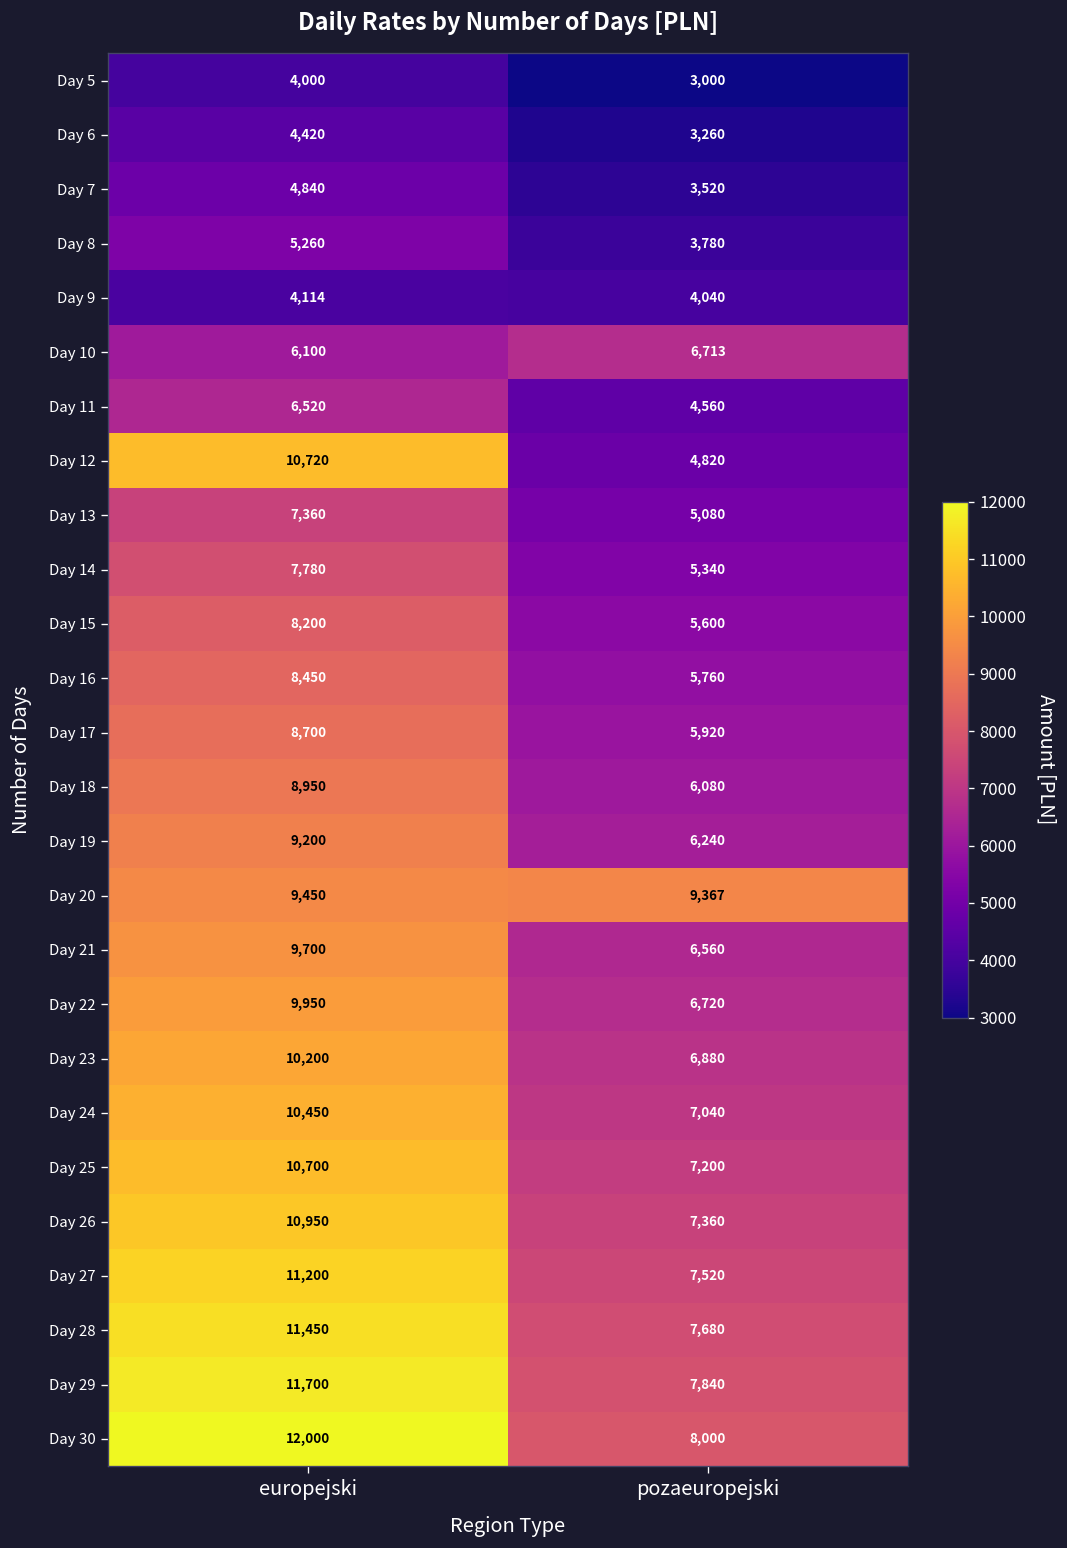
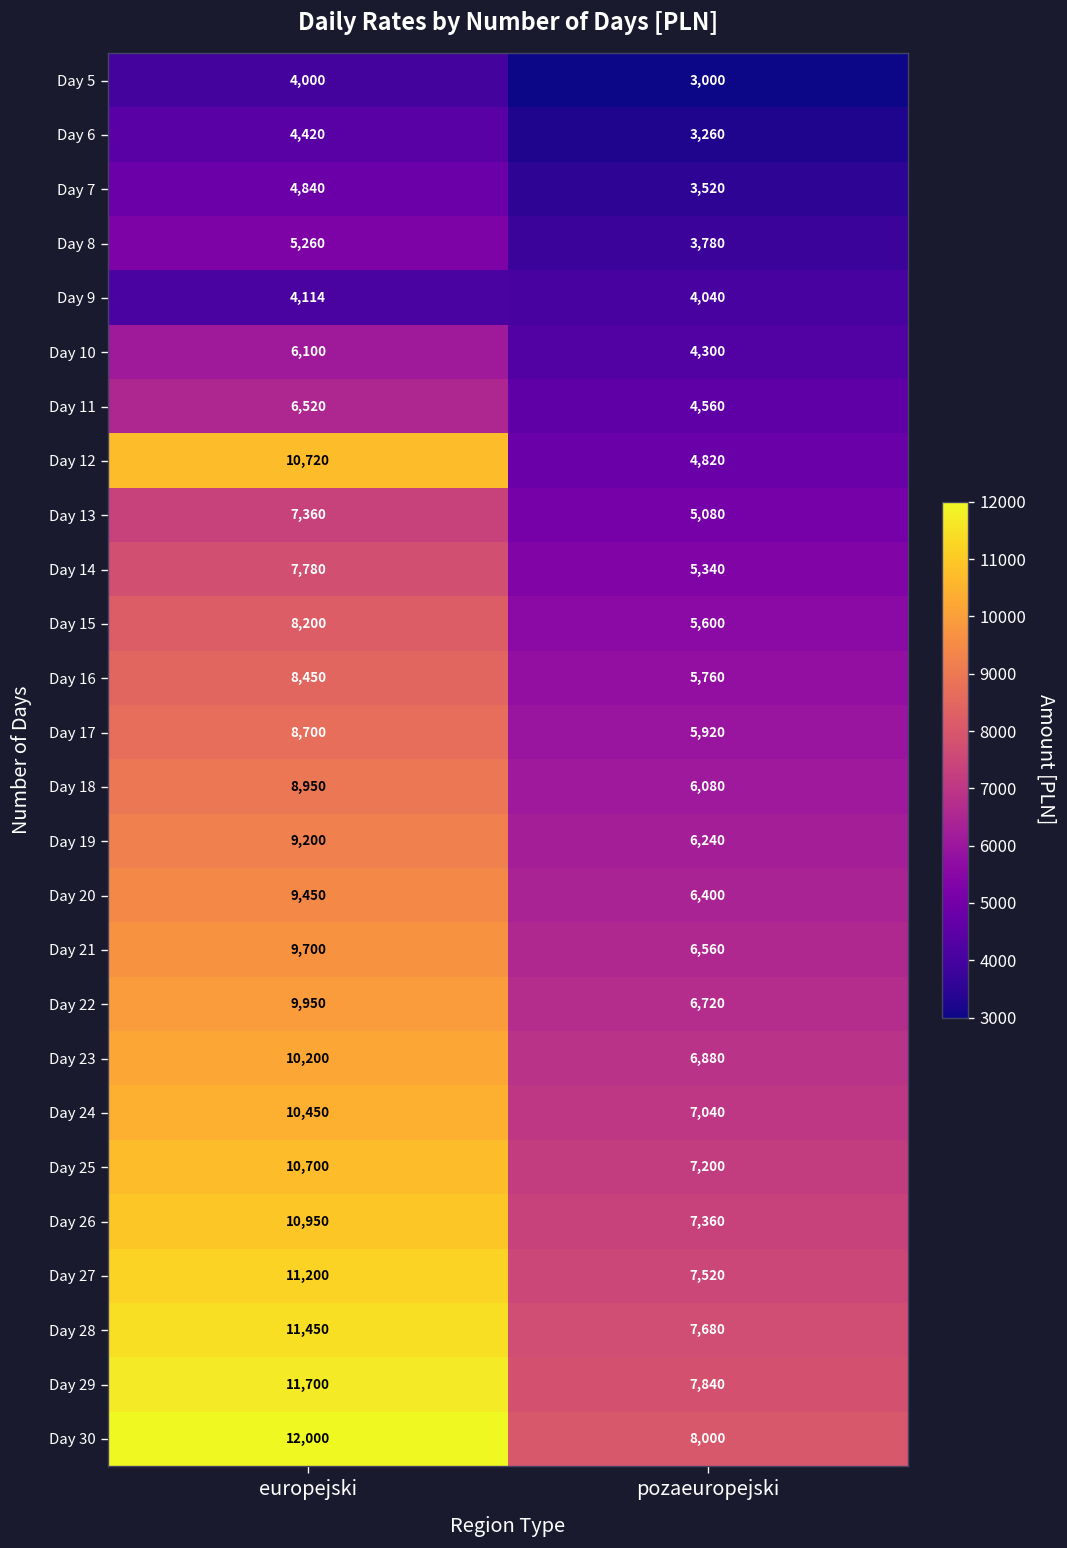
  {
    "Day 5": {
      "europejski": "4,000",
      "pozaeuropejski": "3,000"
    },
    "Day 6": {
      "europejski": "4,420",
      "pozaeuropejski": "3,260"
    },
    "Day 7": {
      "europejski": "4,840",
      "pozaeuropejski": "3,520"
    },
    "Day 8": {
      "europejski": "5,260",
      "pozaeuropejski": "3,780"
    },
    "Day 9": {
      "europejski": "4,114",
      "pozaeuropejski": "4,040"
    },
    "Day 10": {
      "europejski": "6,100",
-     "pozaeuropejski": "6,713"
+     "pozaeuropejski": "4,300"
    },
    "Day 11": {
      "europejski": "6,520",
      "pozaeuropejski": "4,560"
    },
    "Day 12": {
      "europejski": "10,720",
      "pozaeuropejski": "4,820"
    },
    "Day 13": {
      "europejski": "7,360",
      "pozaeuropejski": "5,080"
    },
    "Day 14": {
      "europejski": "7,780",
      "pozaeuropejski": "5,340"
    },
    "Day 15": {
      "europejski": "8,200",
      "pozaeuropejski": "5,600"
    },
    "Day 16": {
      "europejski": "8,450",
      "pozaeuropejski": "5,760"
    },
    "Day 17": {
      "europejski": "8,700",
      "pozaeuropejski": "5,920"
    },
    "Day 18": {
      "europejski": "8,950",
      "pozaeuropejski": "6,080"
    },
    "Day 19": {
      "europejski": "9,200",
      "pozaeuropejski": "6,240"
    },
    "Day 20": {
      "europejski": "9,450",
-     "pozaeuropejski": "9,367"
+     "pozaeuropejski": "6,400"
    },
    "Day 21": {
      "europejski": "9,700",
      "pozaeuropejski": "6,560"
    },
    "Day 22": {
      "europejski": "9,950",
      "pozaeuropejski": "6,720"
    },
    "Day 23": {
      "europejski": "10,200",
      "pozaeuropejski": "6,880"
    },
    "Day 24": {
      "europejski": "10,450",
      "pozaeuropejski": "7,040"
    },
    "Day 25": {
      "europejski": "10,700",
      "pozaeuropejski": "7,200"
    },
    "Day 26": {
      "europejski": "10,950",
      "pozaeuropejski": "7,360"
    },
    "Day 27": {
      "europejski": "11,200",
      "pozaeuropejski": "7,520"
    },
    "Day 28": {
      "europejski": "11,450",
      "pozaeuropejski": "7,680"
    },
    "Day 29": {
      "europejski": "11,700",
      "pozaeuropejski": "7,840"
    },
    "Day 30": {
      "europejski": "12,000",
      "pozaeuropejski": "8,000"
    }
  }
